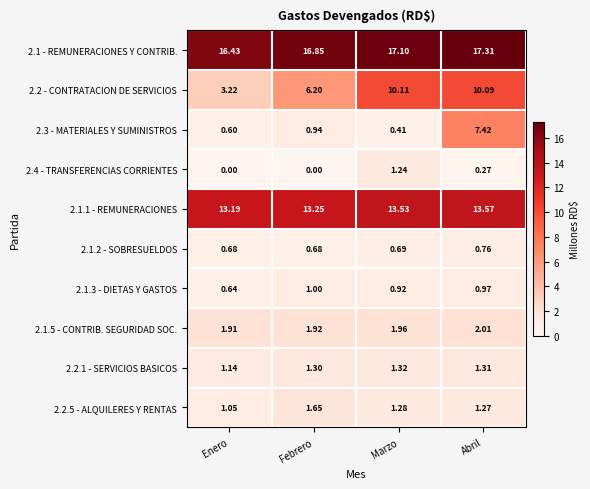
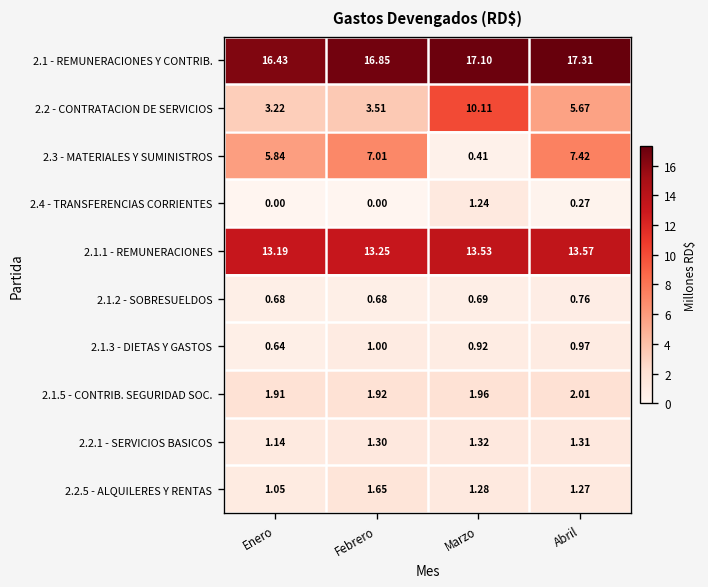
  {
    "2.1 - REMUNERACIONES Y CONTRIB.": {
      "Enero": 16.43,
      "Febrero": 16.85,
      "Marzo": 17.10,
      "Abril": 17.31
    },
    "2.2 - CONTRATACION DE SERVICIOS": {
      "Enero": 3.22,
-     "Febrero": 6.20,
+     "Febrero": 3.51,
      "Marzo": 10.11,
-     "Abril": 10.09
+     "Abril": 5.67
    },
    "2.3 - MATERIALES Y SUMINISTROS": {
-     "Enero": 0.60,
-     "Febrero": 0.94,
+     "Enero": 5.84,
+     "Febrero": 7.01,
      "Marzo": 0.41,
      "Abril": 7.42
    },
    "2.4 - TRANSFERENCIAS CORRIENTES": {
      "Enero": 0.00,
      "Febrero": 0.00,
      "Marzo": 1.24,
      "Abril": 0.27
    },
    "2.1.1 - REMUNERACIONES": {
      "Enero": 13.19,
      "Febrero": 13.25,
      "Marzo": 13.53,
      "Abril": 13.57
    },
    "2.1.2 - SOBRESUELDOS": {
      "Enero": 0.68,
      "Febrero": 0.68,
      "Marzo": 0.69,
      "Abril": 0.76
    },
    "2.1.3 - DIETAS Y GASTOS": {
      "Enero": 0.64,
      "Febrero": 1.00,
      "Marzo": 0.92,
      "Abril": 0.97
    },
    "2.1.5 - CONTRIB. SEGURIDAD SOC.": {
      "Enero": 1.91,
      "Febrero": 1.92,
      "Marzo": 1.96,
      "Abril": 2.01
    },
    "2.2.1 - SERVICIOS BASICOS": {
      "Enero": 1.14,
      "Febrero": 1.30,
      "Marzo": 1.32,
      "Abril": 1.31
    },
    "2.2.5 - ALQUILERES Y RENTAS": {
      "Enero": 1.05,
      "Febrero": 1.65,
      "Marzo": 1.28,
      "Abril": 1.27
    }
  }
